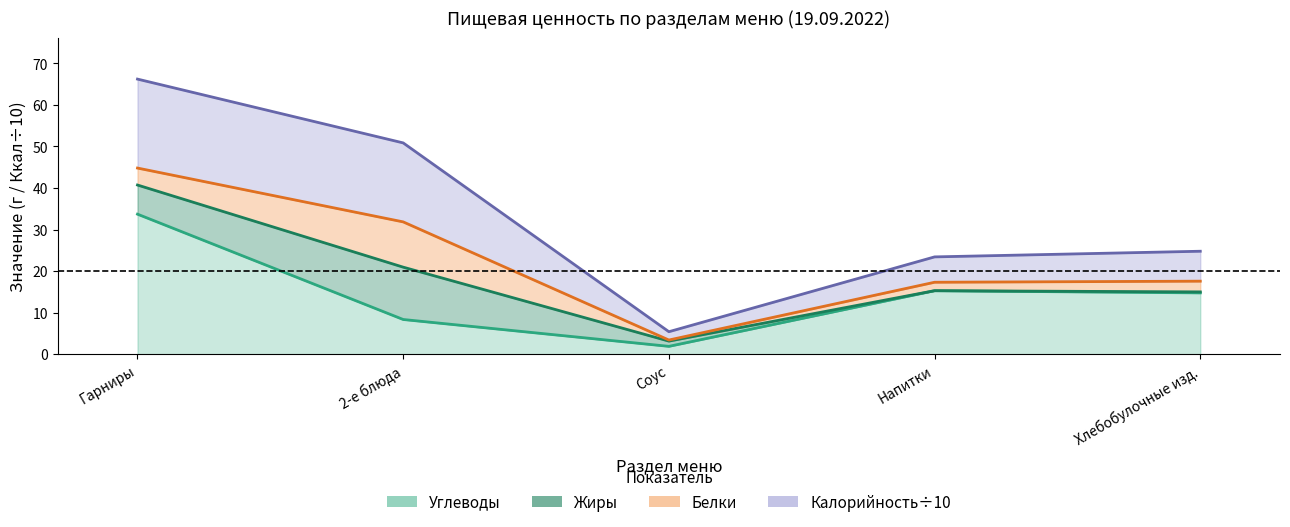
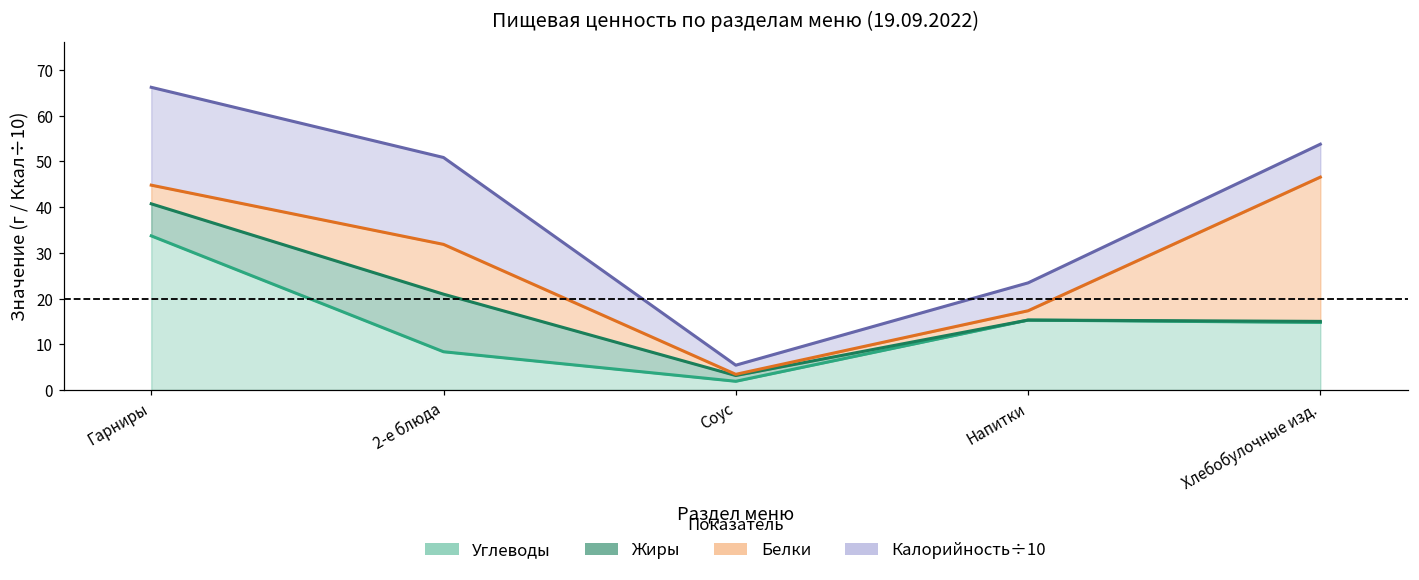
  {
    "Белки": {
      "Гарниры": 4,
      "2-е блюда": 11,
      "Напитки": 2,
-     "Хлебобулочные изд.": 3
+     "Хлебобулочные изд.": 32
    }
  }
